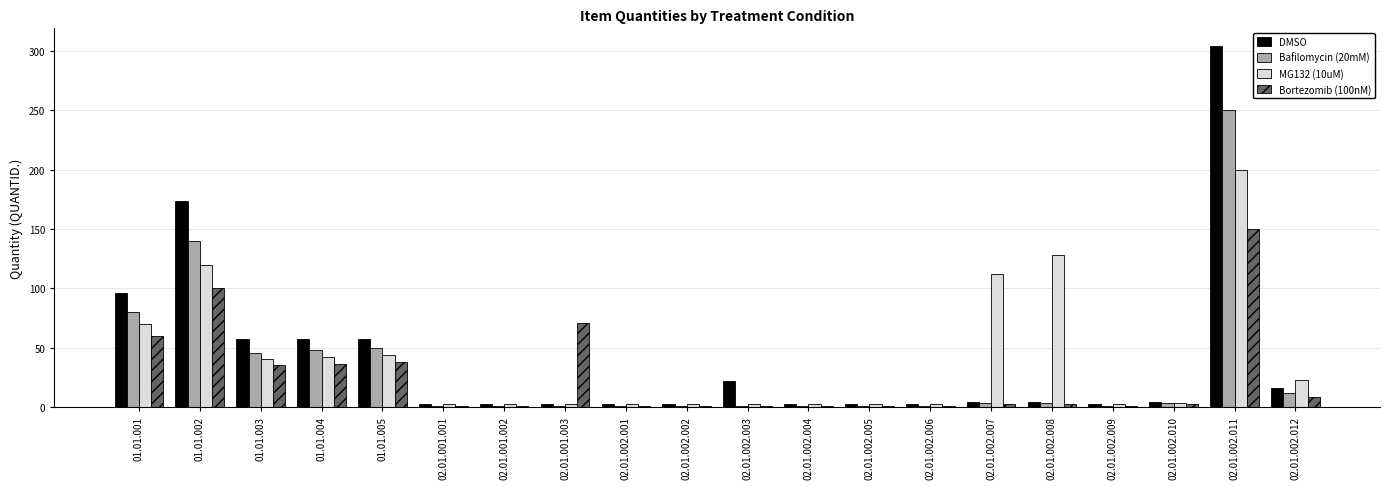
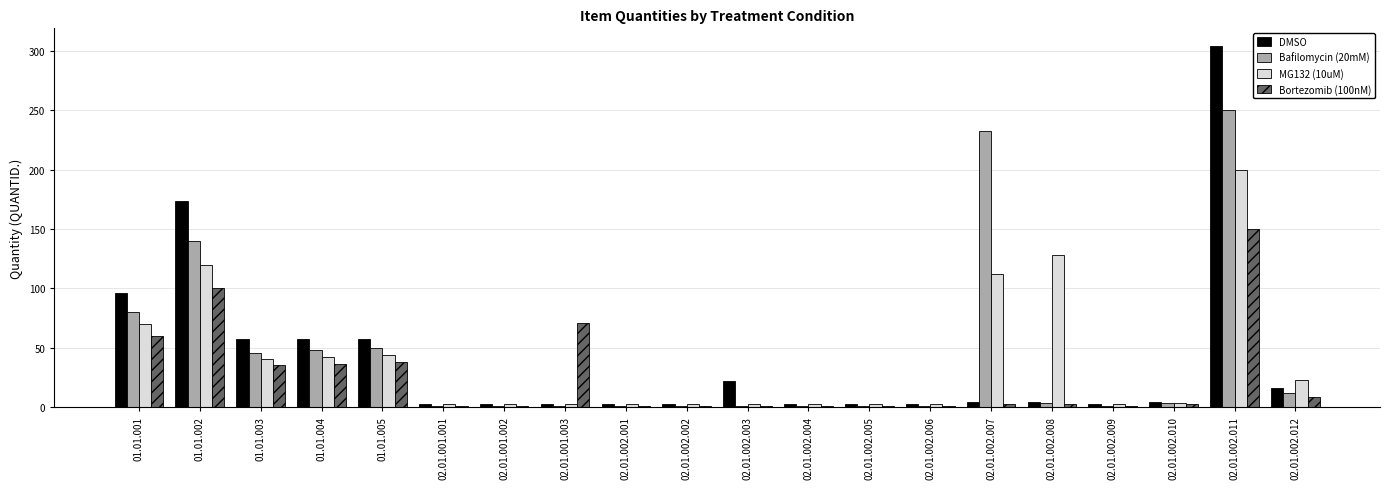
  {
    "DMSO": {
      "01.01.001": 96,
      "01.01.002": 174,
      "01.01.003": 57,
      "01.01.004": 57,
      "01.01.005": 57,
      "02.01.002.003": 22,
      "02.01.002.007": 4,
      "02.01.002.008": 4,
      "02.01.002.010": 4,
      "02.01.002.011": 304,
      "02.01.002.012": 16
    },
    "Bafilomycin (20mM)": {
      "01.01.001": 80,
      "01.01.002": 140,
      "01.01.003": 45,
      "01.01.004": 48,
      "01.01.005": 50,
-     "02.01.002.007": 3,
+     "02.01.002.007": 233,
      "02.01.002.008": 3,
      "02.01.002.010": 3,
      "02.01.002.011": 250,
      "02.01.002.012": 12
    },
    "MG132 (10uM)": {
      "01.01.001": 70,
      "01.01.002": 120,
      "01.01.003": 40,
      "01.01.004": 42,
      "01.01.005": 44,
      "02.01.002.007": 112,
      "02.01.002.008": 128,
      "02.01.002.010": 3,
      "02.01.002.011": 200,
      "02.01.002.012": 23
    },
    "Bortezomib (100nM)": {
      "01.01.001": 60,
      "01.01.002": 100,
      "01.01.003": 35,
      "01.01.004": 36,
      "01.01.005": 38,
      "02.01.001.003": 71,
      "02.01.002.011": 150,
      "02.01.002.012": 8
    }
  }
